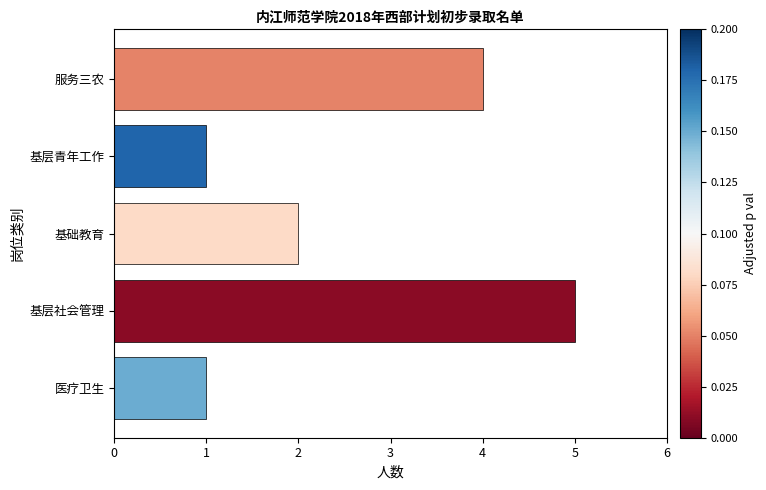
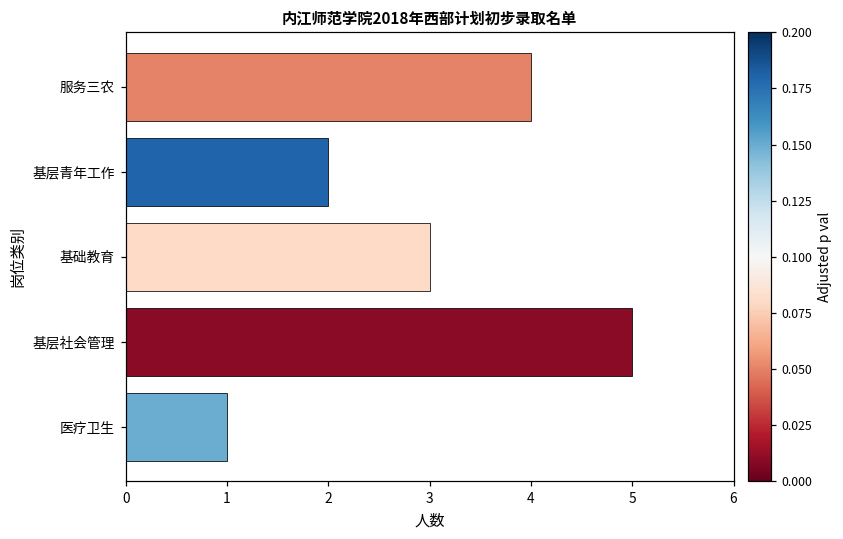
  {
    "服务三农": 4,
-   "基层青年工作": 1,
-   "基础教育": 2,
+   "基层青年工作": 2,
+   "基础教育": 3,
    "基层社会管理": 5,
    "医疗卫生": 1
  }
